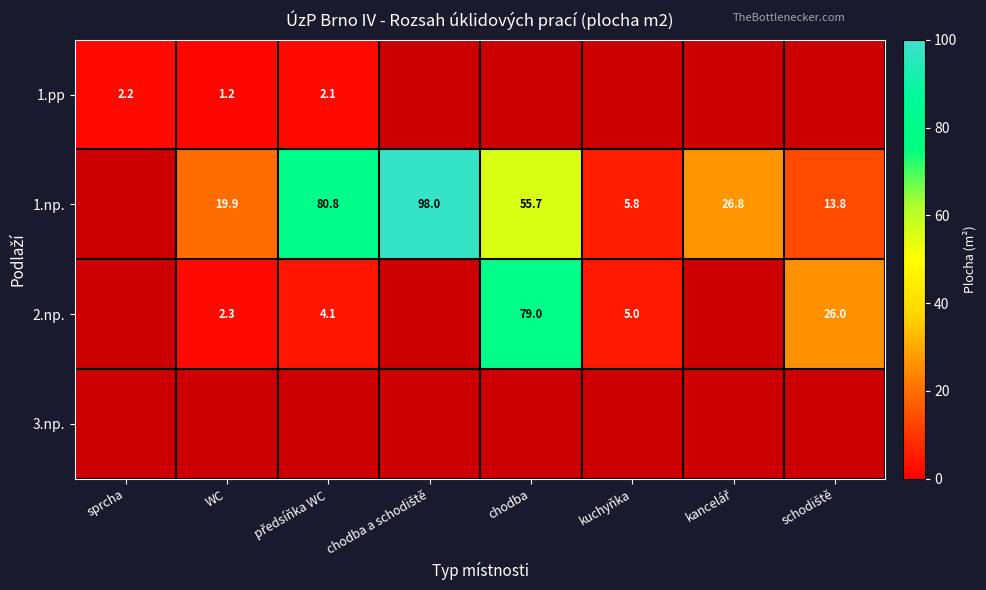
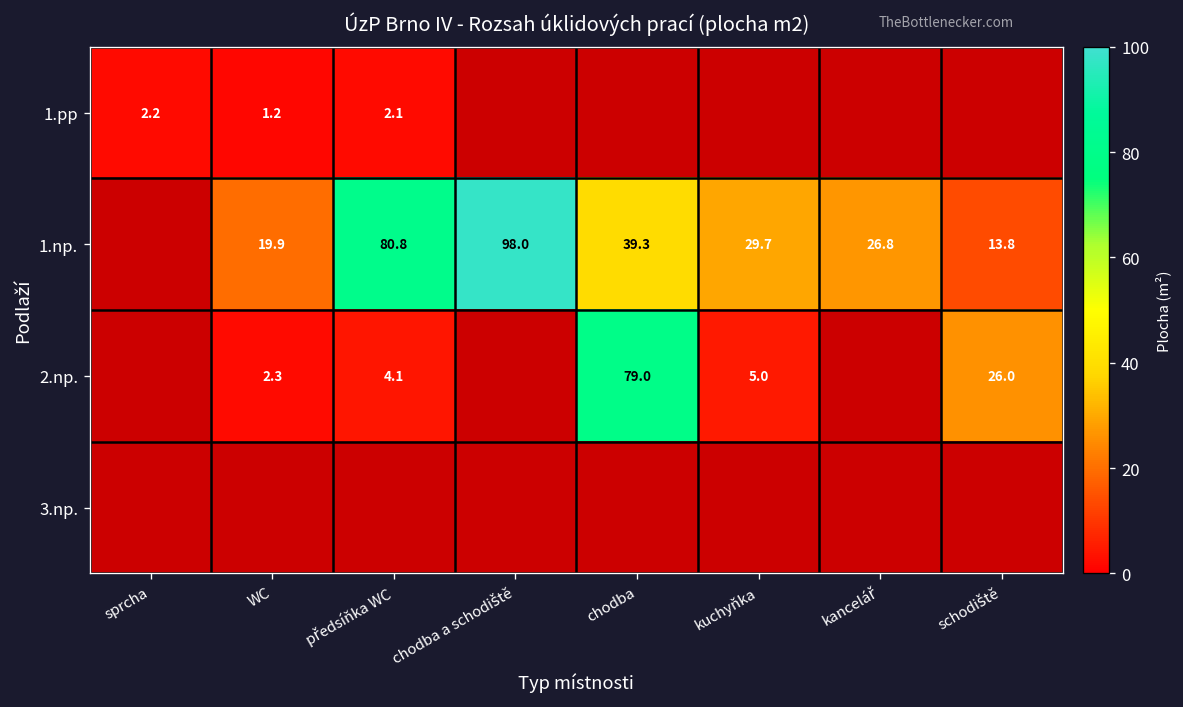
  {
    "1.pp": {
      "sprcha": 2.2,
      "WC": 1.2,
      "předsíňka WC": 2.1
    },
    "1.np.": {
      "WC": 19.9,
      "předsíňka WC": 80.8,
      "chodba a schodiště": 98.0,
-     "chodba": 55.7,
-     "kuchyňka": 5.8,
+     "chodba": 39.3,
+     "kuchyňka": 29.7,
      "kancelář": 26.8,
      "schodiště": 13.8
    },
    "2.np.": {
      "WC": 2.3,
      "předsíňka WC": 4.1,
      "chodba": 79.0,
      "kuchyňka": 5.0,
      "schodiště": 26.0
    }
  }
